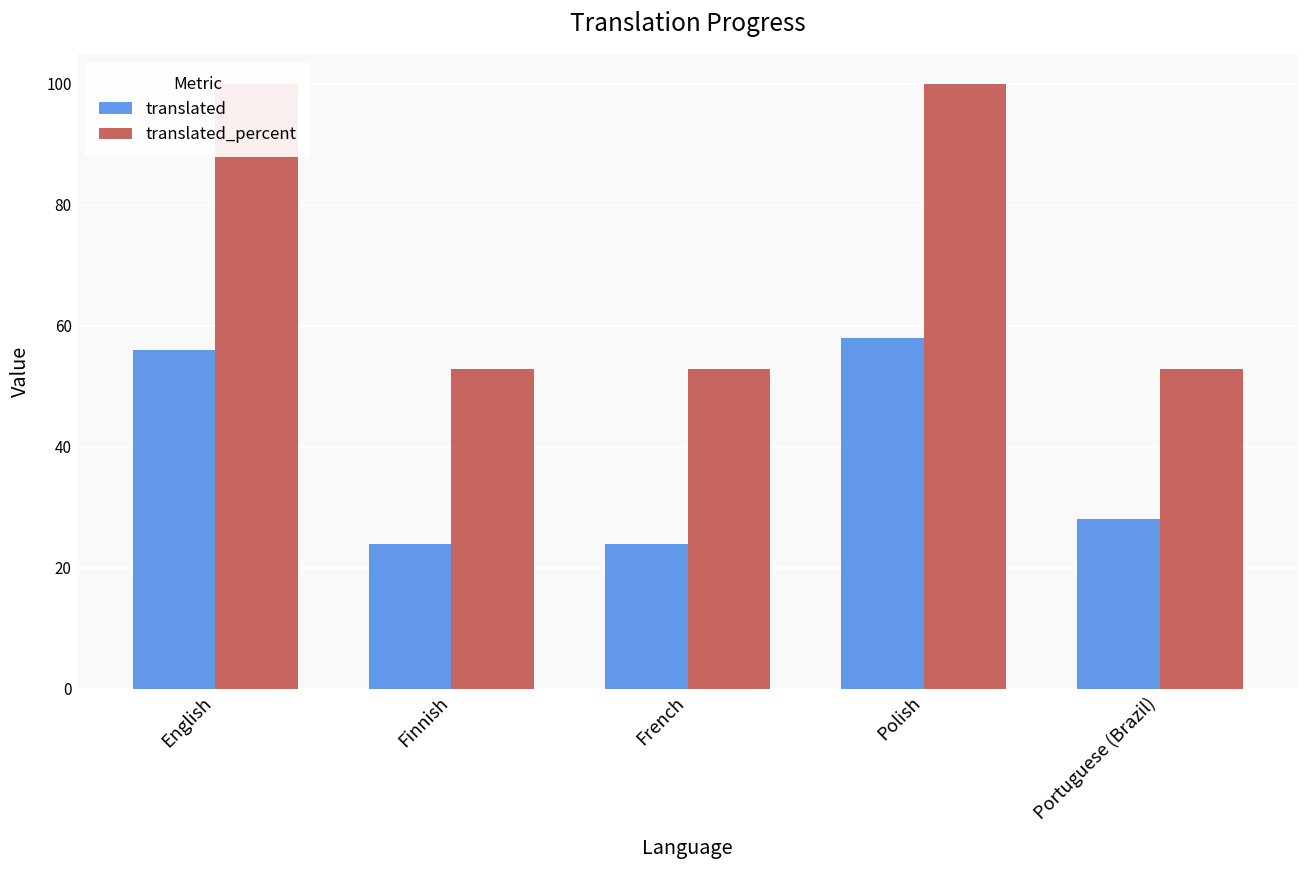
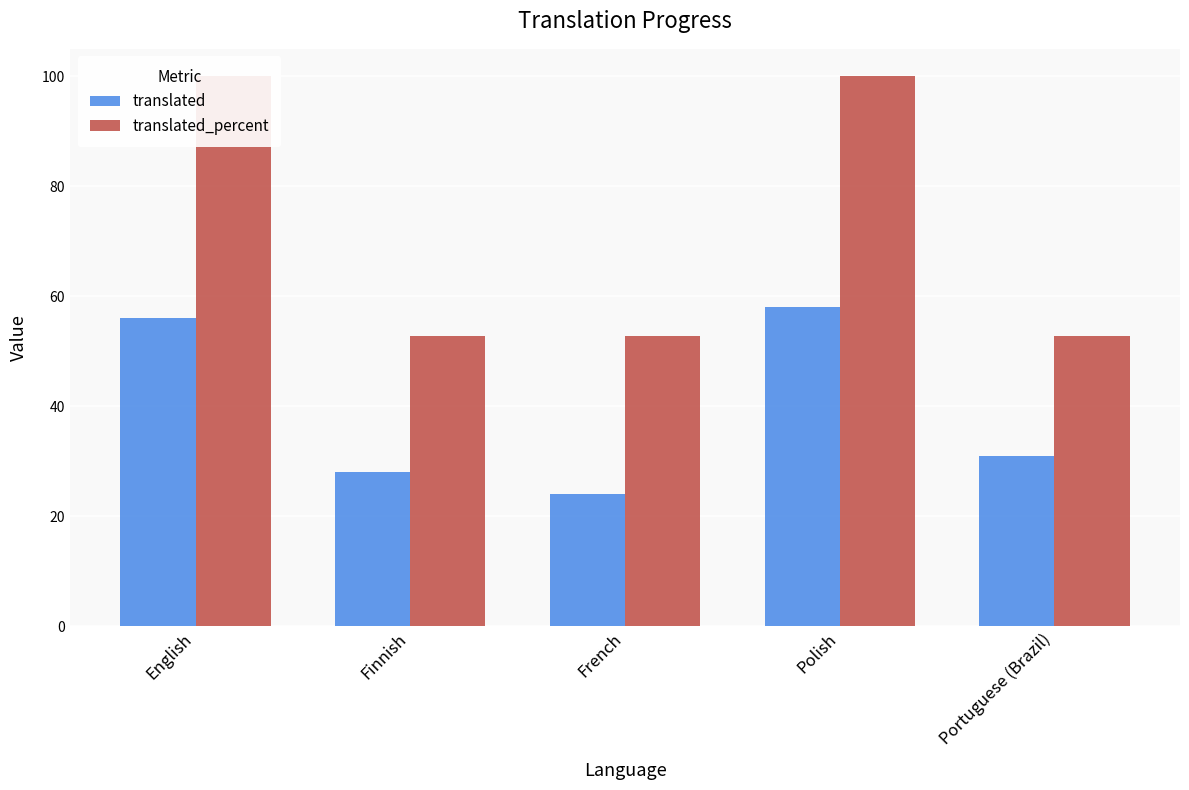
  {
    "translated": {
      "English": 56,
-     "Finnish": 24,
+     "Finnish": 28,
      "French": 24,
      "Polish": 58,
-     "Portuguese (Brazil)": 28
+     "Portuguese (Brazil)": 31
    },
    "translated_percent": {
      "Finnish": 53,
      "French": 53,
      "Polish": 100,
      "Portuguese (Brazil)": 53
    }
  }
